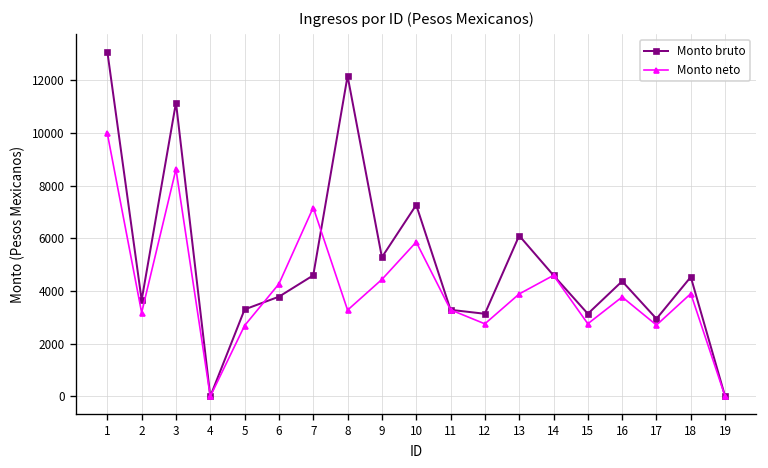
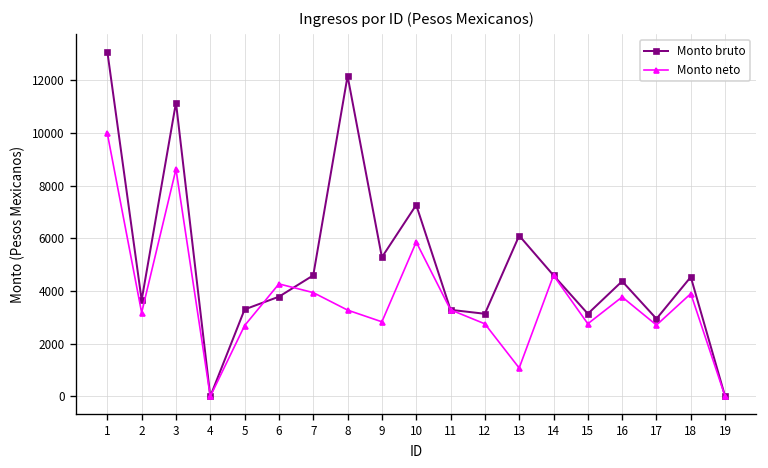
  {
    "Monto bruto": {
      "1": 13100,
      "2": 3700,
      "3": 11200,
      "5": 3300,
      "6": 3800,
      "7": 4600,
      "8": 12200,
      "9": 5300,
      "10": 7300,
      "12": 3100,
      "13": 6100,
      "15": 3100,
      "16": 4400,
      "17": 2900,
      "18": 4500
    },
    "Monto neto": {
      "1": 10000,
      "2": 3200,
      "3": 8600,
      "5": 2700,
      "6": 4300,
-     "7": 7200,
+     "7": 3900,
      "8": 3300,
-     "9": 4400,
+     "9": 2800,
      "10": 5900,
      "12": 2800,
-     "13": 3900,
+     "13": 1100,
      "15": 2800,
      "16": 3800,
      "17": 2700,
      "18": 3900
    }
  }
